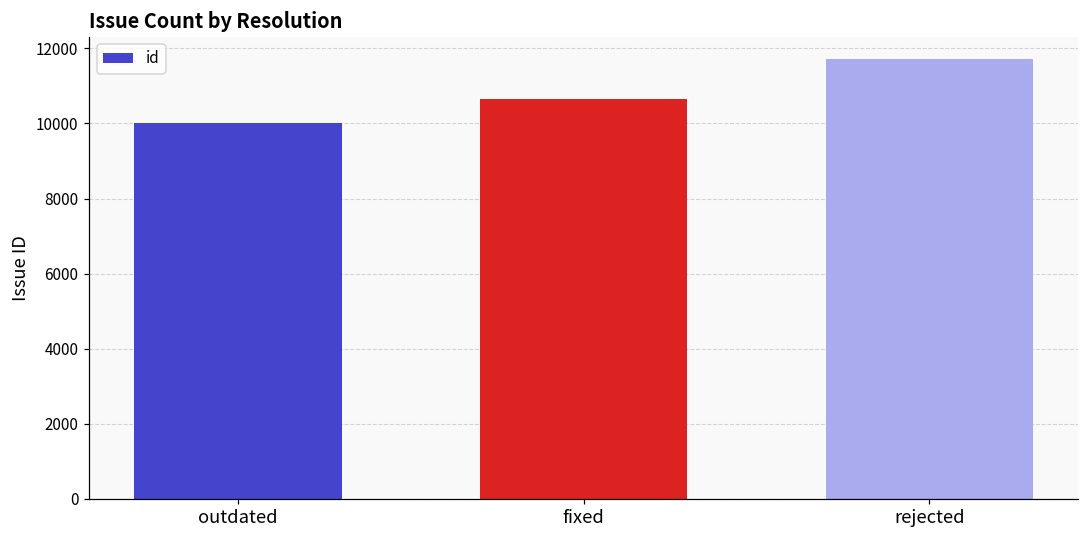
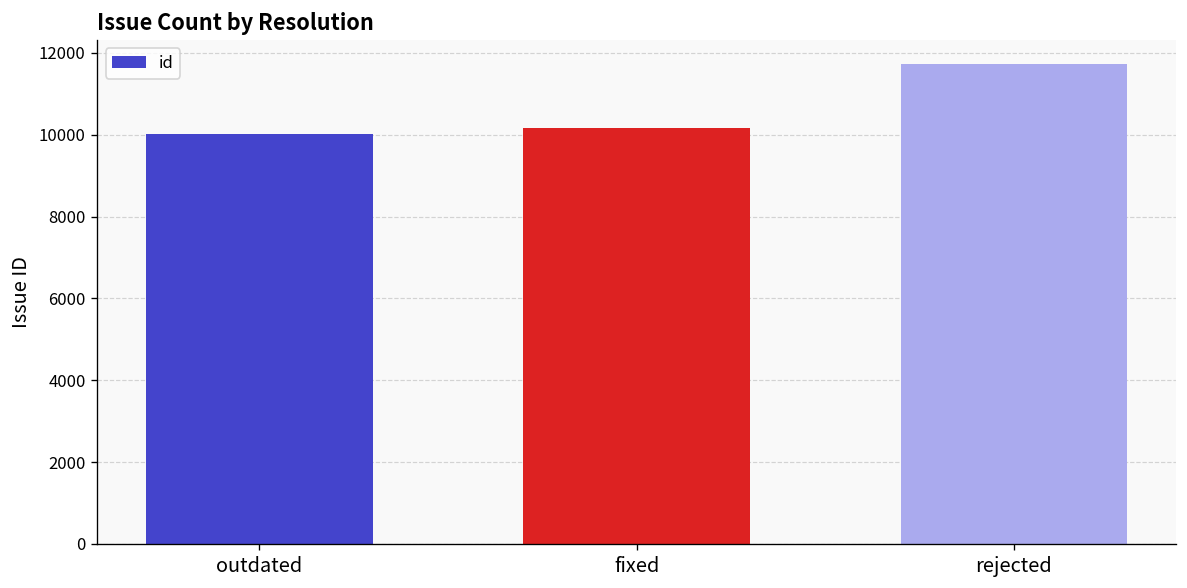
  {
    "outdated": 10000,
-   "fixed": 10700,
+   "fixed": 10200,
    "rejected": 11700
  }
